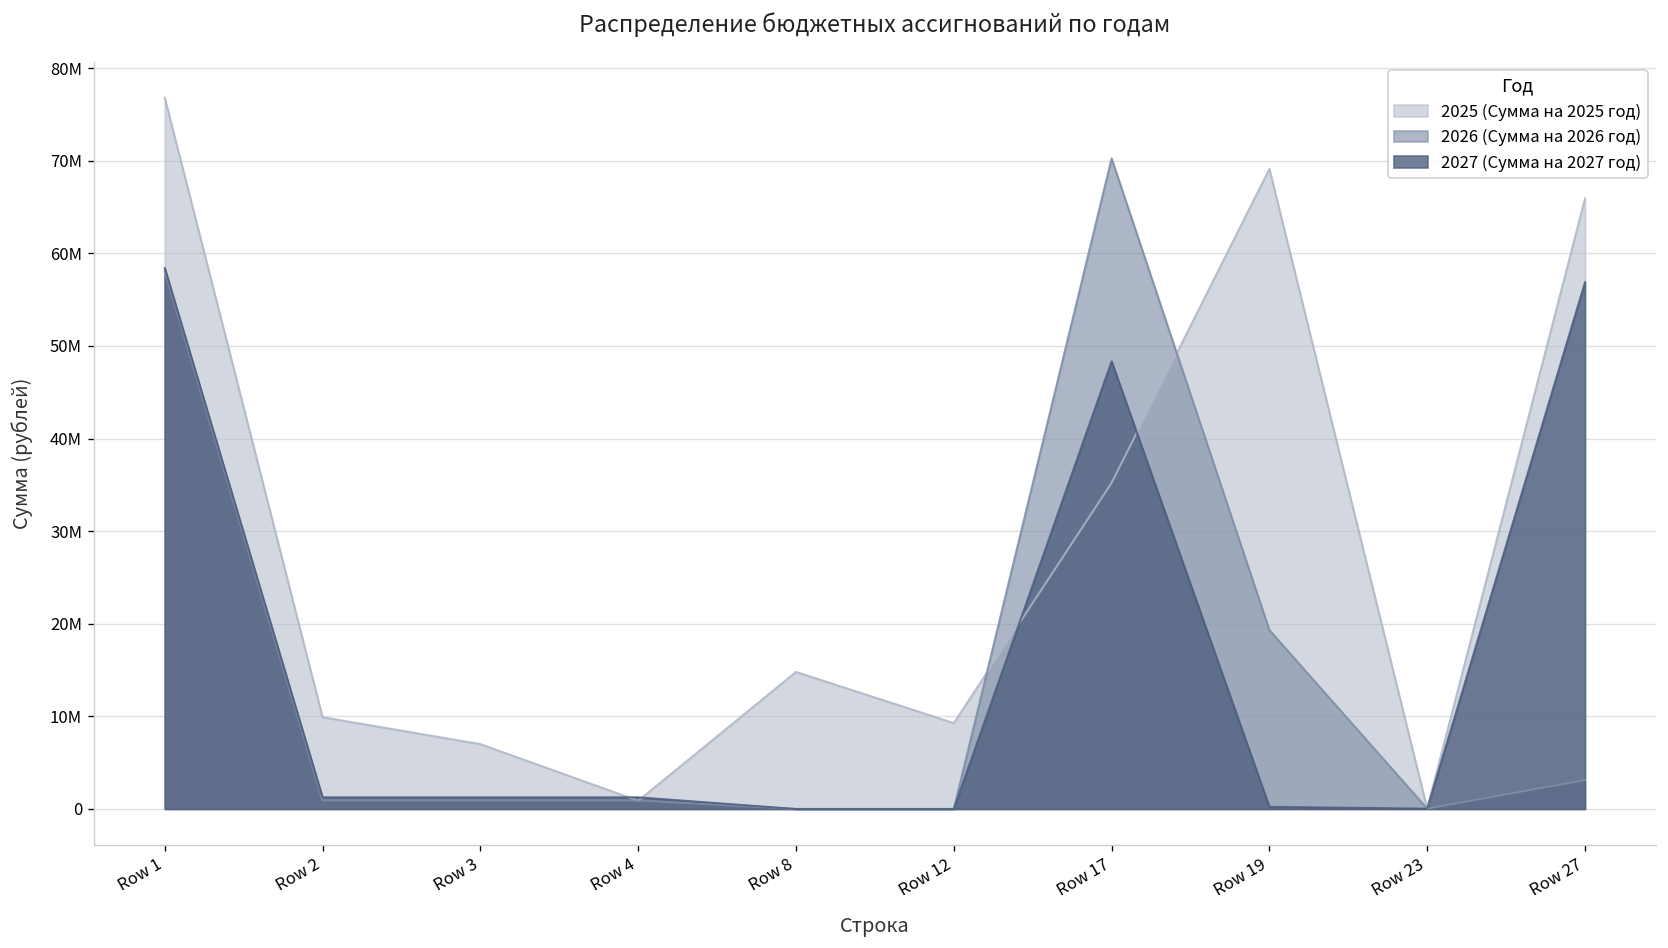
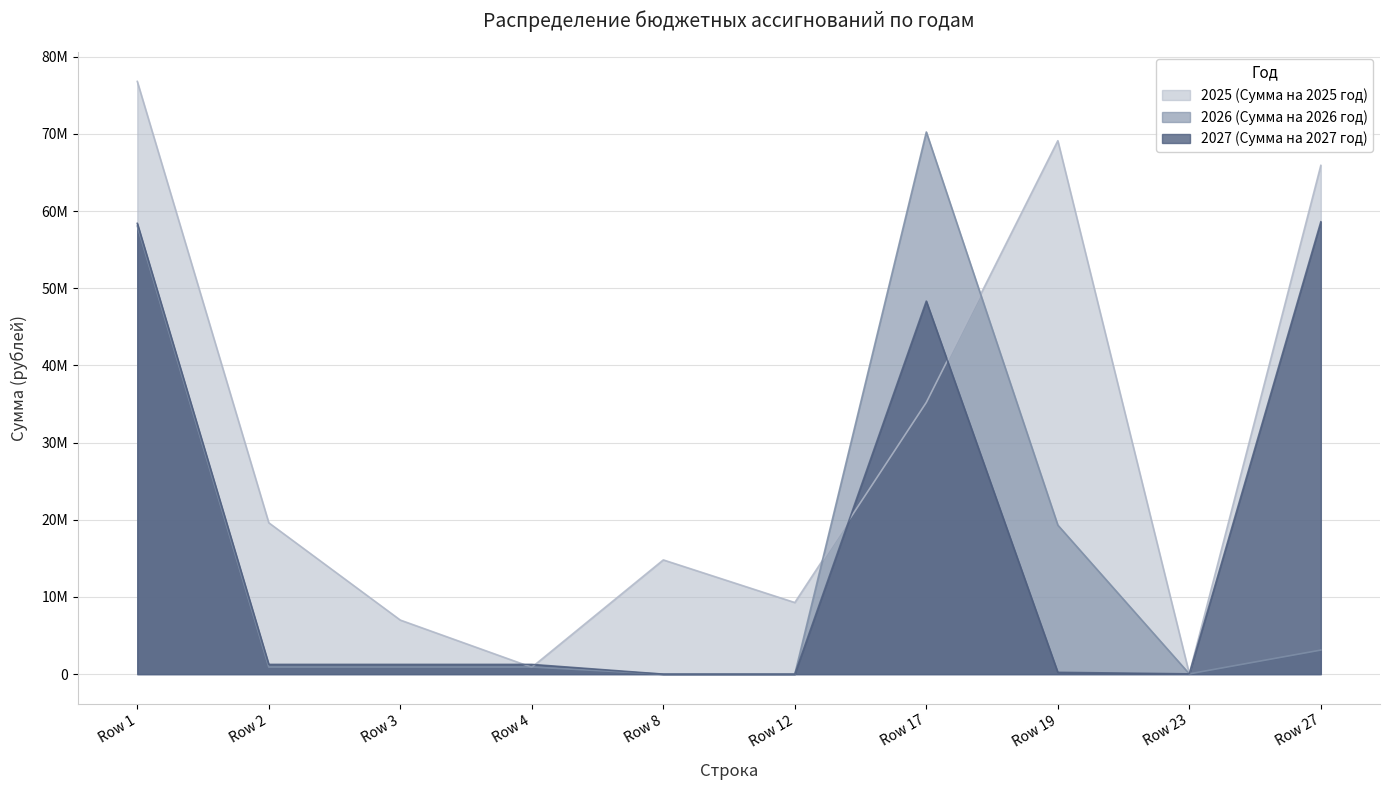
  {
    "2025 (Сумма на 2025 год)": {
      "Row 1": 77000000,
-     "Row 2": 10000000,
+     "Row 2": 20000000,
      "Row 3": 7000000,
      "Row 8": 15000000,
      "Row 12": 9000000,
      "Row 17": 35000000,
      "Row 19": 69000000,
      "Row 27": 66000000
    },
    "2026 (Сумма на 2026 год)": {
      "Row 1": 58000000,
      "Row 2": 1000000,
      "Row 3": 1000000,
      "Row 17": 70000000,
      "Row 19": 19000000,
      "Row 27": 3000000
    },
    "2027 (Сумма на 2027 год)": {
      "Row 1": 58000000,
      "Row 2": 1000000,
      "Row 3": 1000000,
      "Row 4": 1000000,
      "Row 17": 48000000,
      "Row 19": 0,
-     "Row 27": 57000000
+     "Row 27": 59000000
    }
  }
